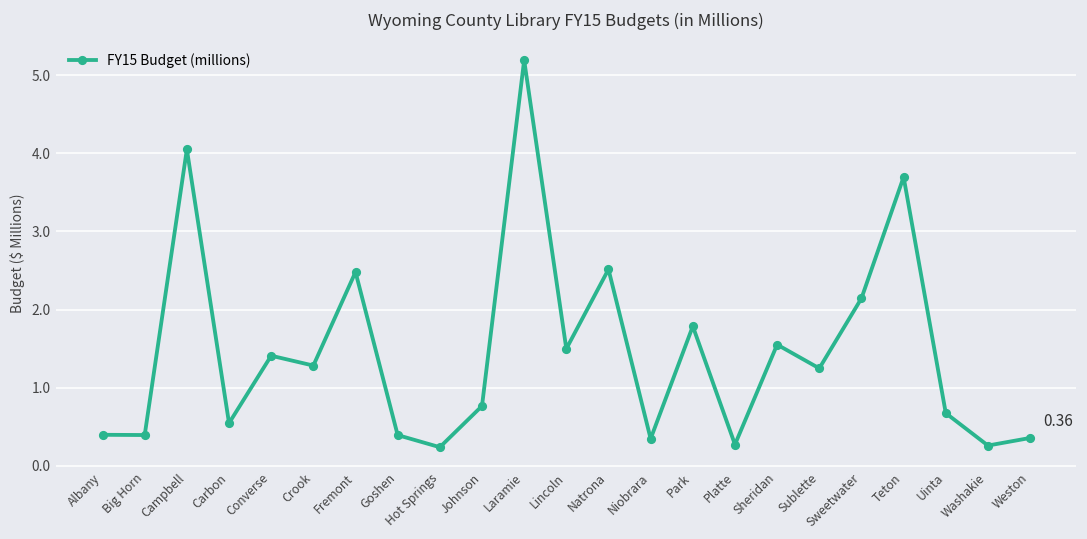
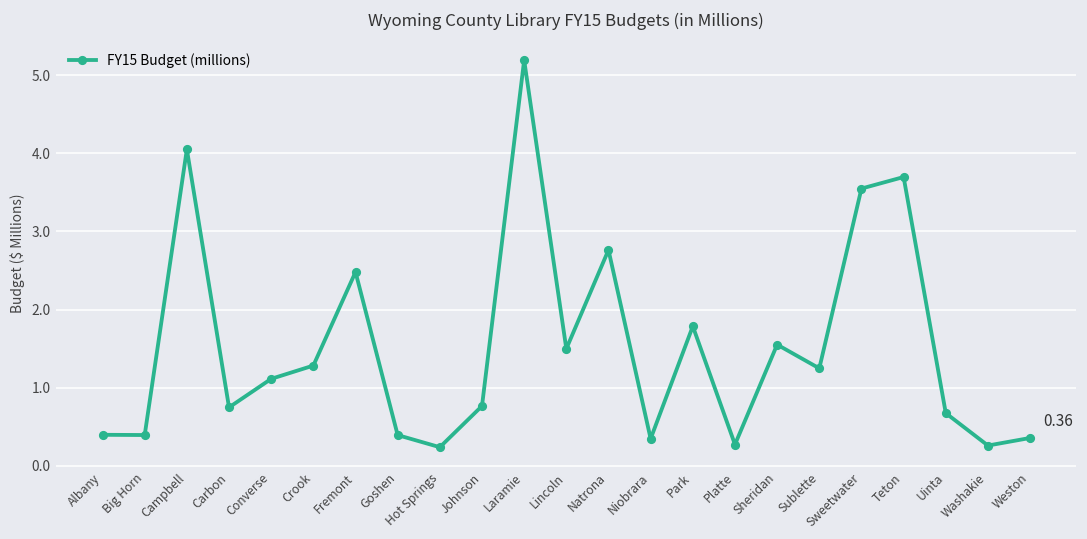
  {
    "Albany": 0.4,
    "Big Horn": 0.4,
    "Campbell": 4.0,
-   "Carbon": 0.5,
-   "Converse": 1.4,
+   "Carbon": 0.7,
+   "Converse": 1.1,
    "Crook": 1.3,
    "Fremont": 2.5,
    "Goshen": 0.4,
    "Hot Springs": 0.2,
    "Johnson": 0.8,
    "Laramie": 5.2,
    "Lincoln": 1.5,
-   "Natrona": 2.5,
+   "Natrona": 2.8,
    "Niobrara": 0.3,
    "Park": 1.8,
    "Platte": 0.3,
    "Sheridan": 1.6,
    "Sublette": 1.2,
-   "Sweetwater": 2.1,
+   "Sweetwater": 3.5,
    "Teton": 3.7,
    "Uinta": 0.7,
    "Washakie": 0.3
  }
